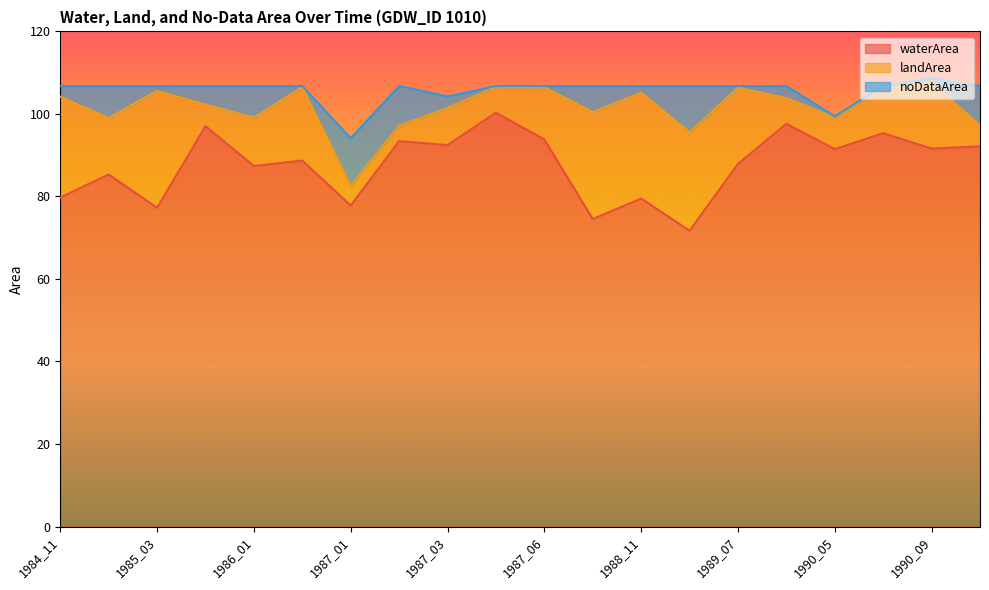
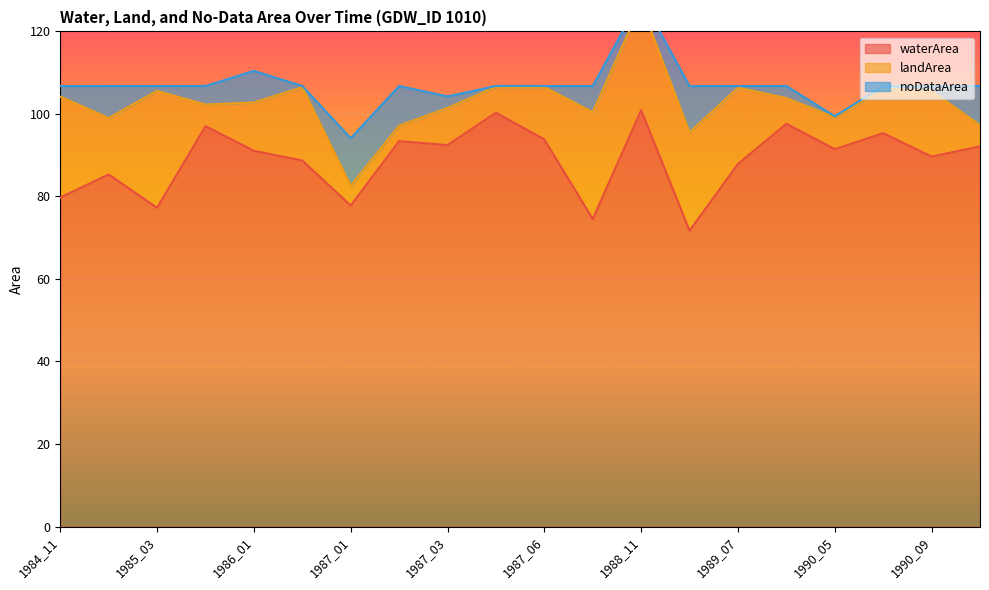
  {
    "waterArea": {
      "1984_11": 80,
      "1985_03": 77,
-     "1986_01": 87,
+     "1986_01": 91,
      "1987_01": 78,
      "1987_03": 92,
      "1987_06": 94,
-     "1988_11": 80,
+     "1988_11": 101,
      "1989_07": 88,
      "1990_05": 91,
-     "1990_09": 92
+     "1990_09": 90
    },
    "landArea": {
      "1984_11": 24,
      "1985_03": 28,
      "1986_01": 12,
      "1987_01": 5,
      "1987_03": 9
    },
    "noDataArea": {
      "1984_11": 3,
      "1985_03": 1,
      "1986_01": 8,
      "1987_01": 12,
      "1987_03": 3
    }
  }
